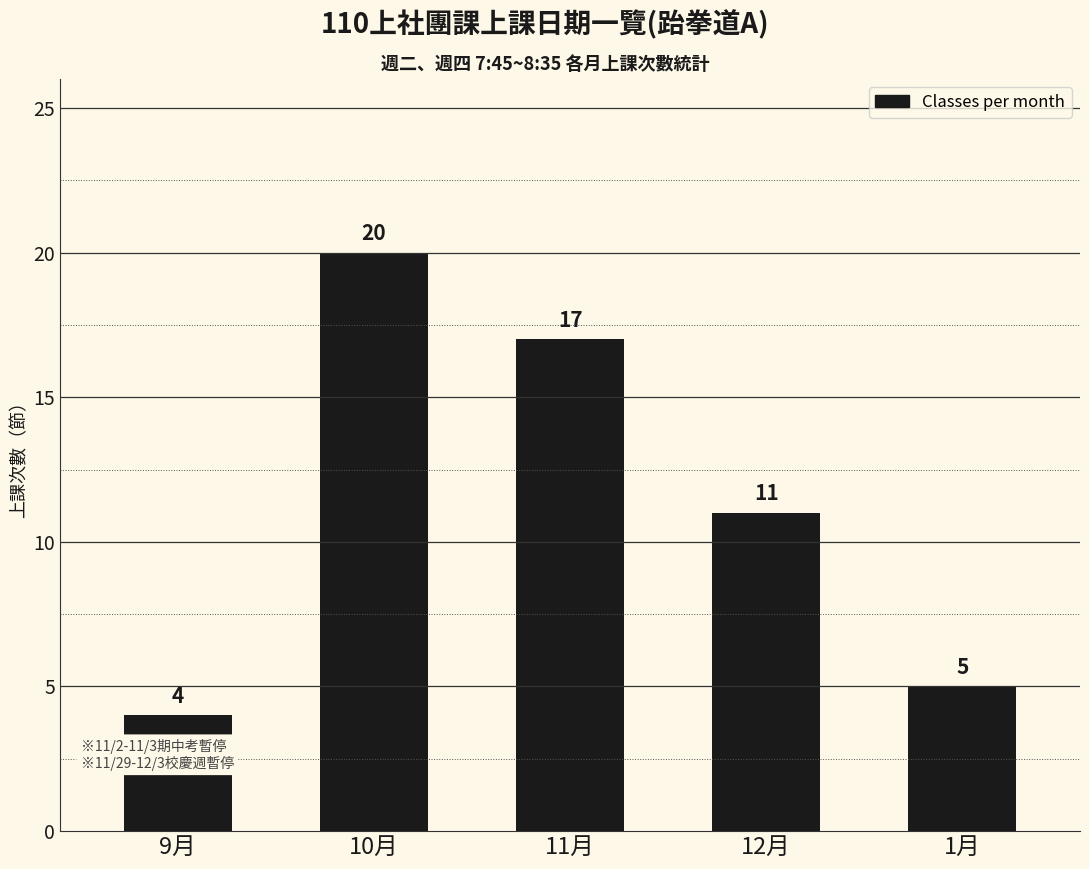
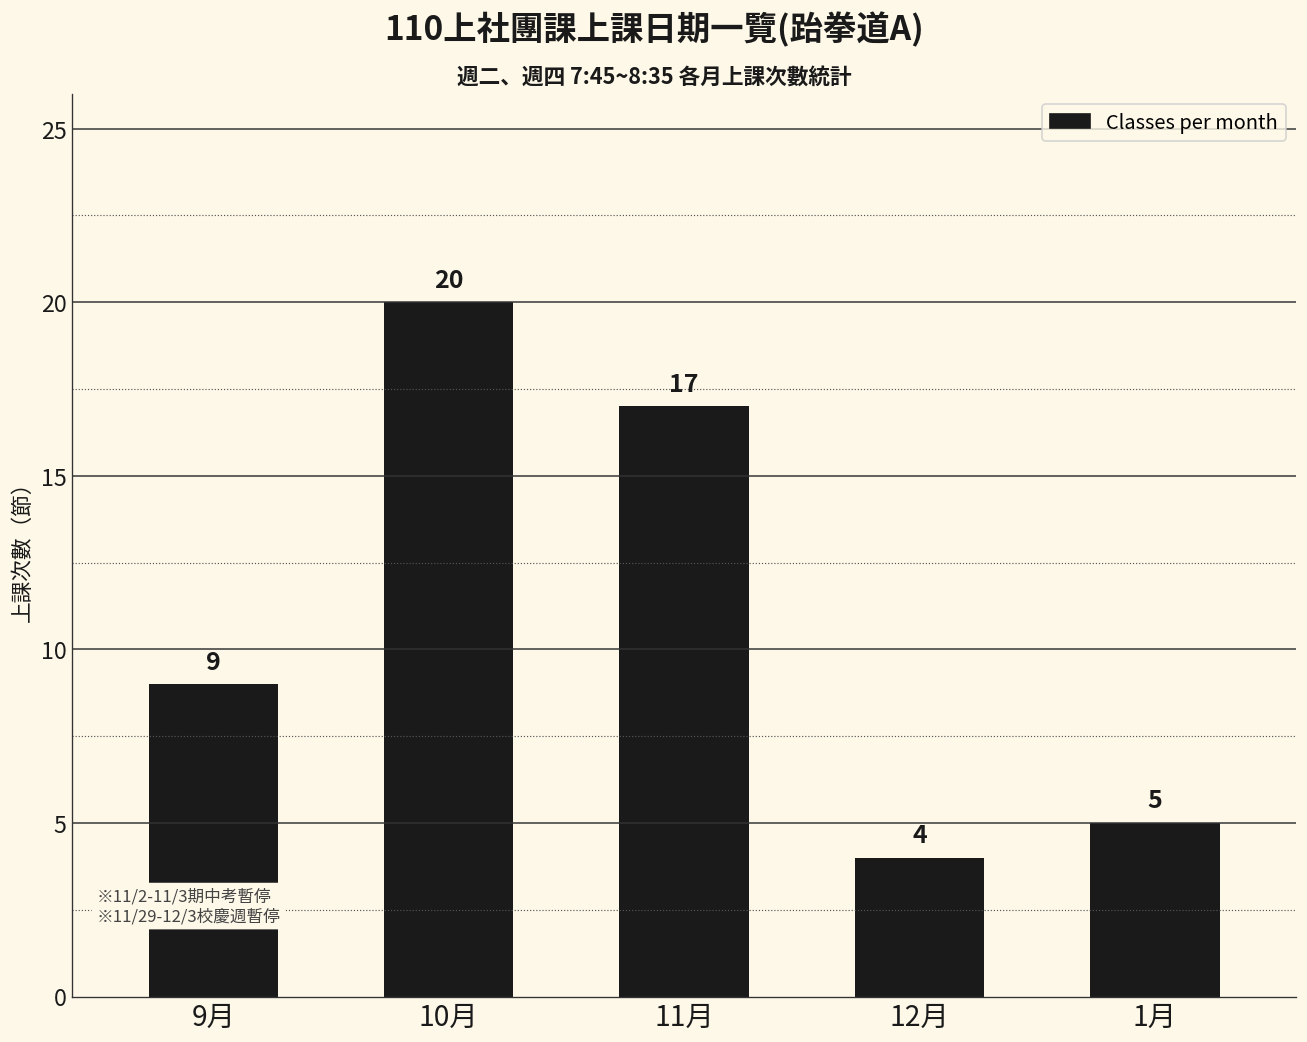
  {
-   "9月": 4,
+   "9月": 9,
    "10月": 20,
    "11月": 17,
-   "12月": 11,
+   "12月": 4,
    "1月": 5
  }
